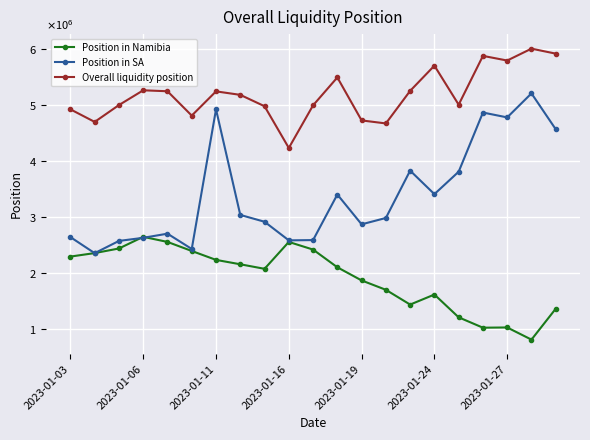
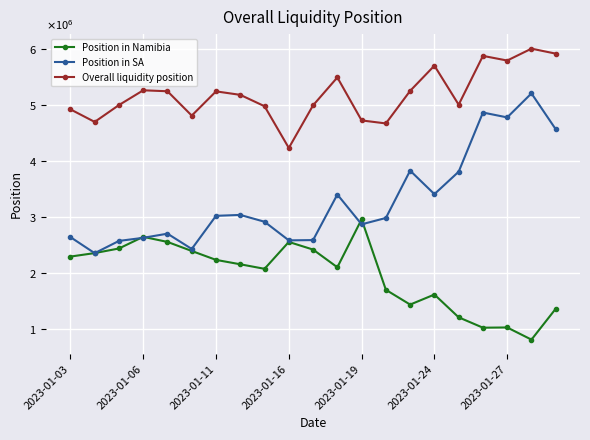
  {
    "Position in Namibia": {
      "2023-01-03": 2300000,
      "2023-01-11": 2200000,
-     "2023-01-19": 1900000,
+     "2023-01-19": 3000000,
      "2023-01-24": 1600000,
      "2023-01-27": 1000000
    },
    "Position in SA": {
      "2023-01-03": 2600000,
-     "2023-01-11": 4900000,
+     "2023-01-11": 3000000,
      "2023-01-19": 2900000,
      "2023-01-24": 3400000,
      "2023-01-27": 4800000
    },
    "Overall liquidity position": {
      "2023-01-03": 4900000,
      "2023-01-06": 5300000,
      "2023-01-11": 5200000,
      "2023-01-16": 4200000,
      "2023-01-19": 4700000,
      "2023-01-24": 5700000,
      "2023-01-27": 5800000
    }
  }
